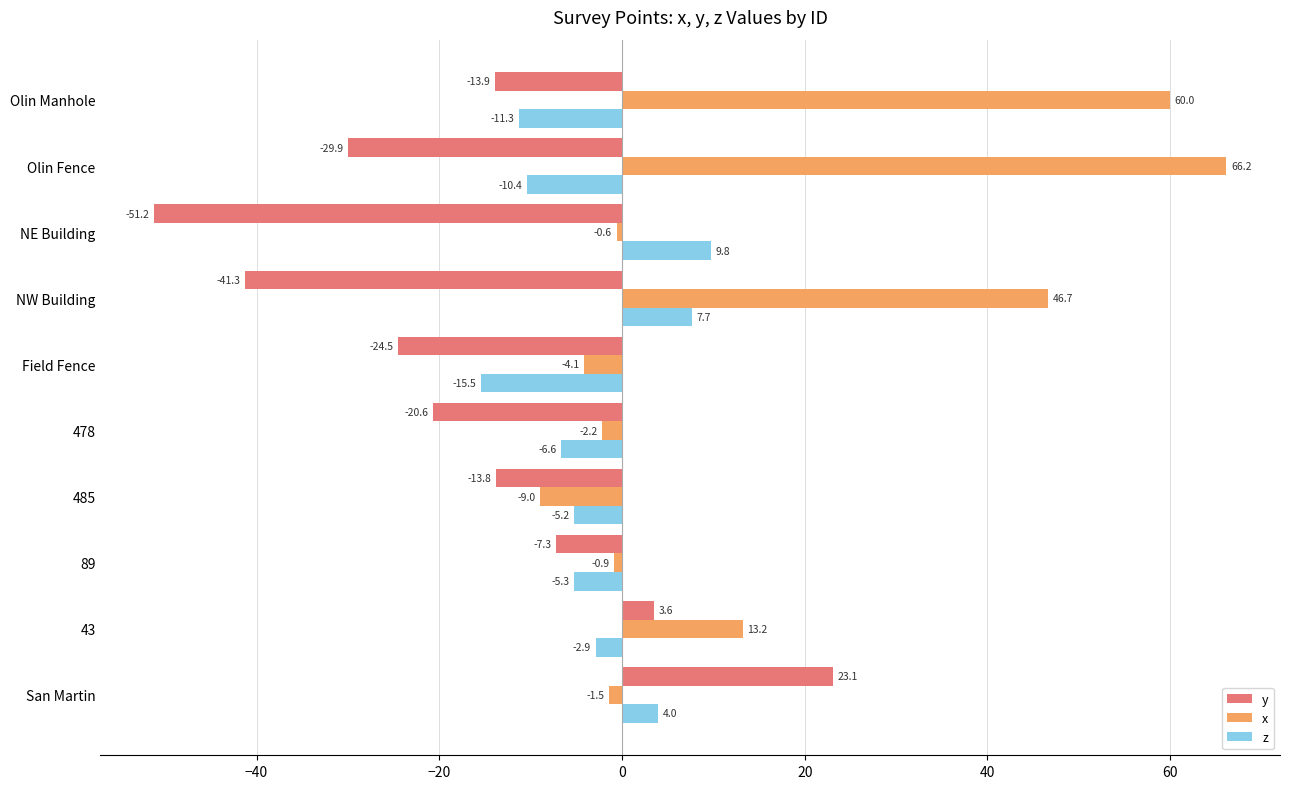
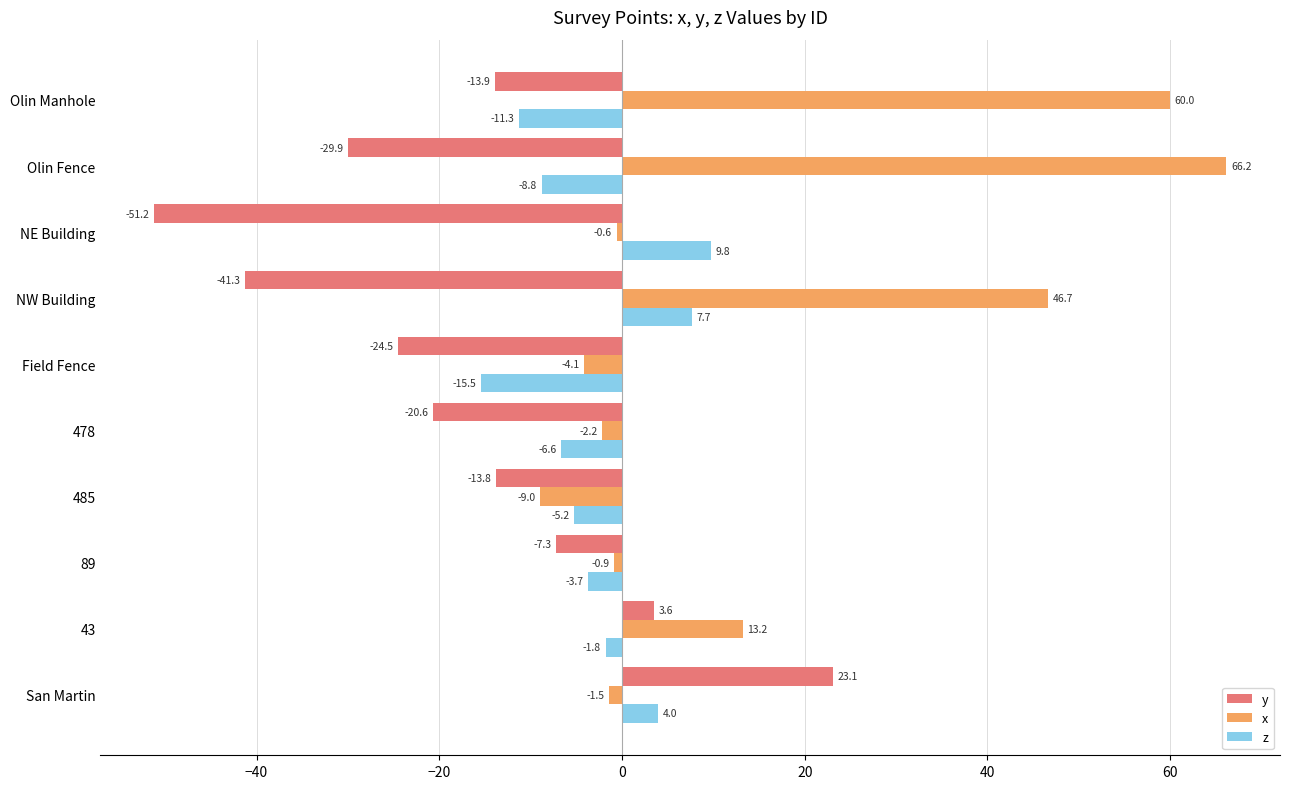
  {
    "z": {
      "Olin Manhole": -11.3,
-     "Olin Fence": -10.4,
+     "Olin Fence": -8.8,
      "NE Building": 9.8,
      "NW Building": 7.7,
      "Field Fence": -15.5,
      "478": -6.6,
      "485": -5.2,
-     "89": -5.3,
-     "43": -2.9,
+     "89": -3.7,
+     "43": -1.8,
      "San Martin": 4.0
    }
  }
